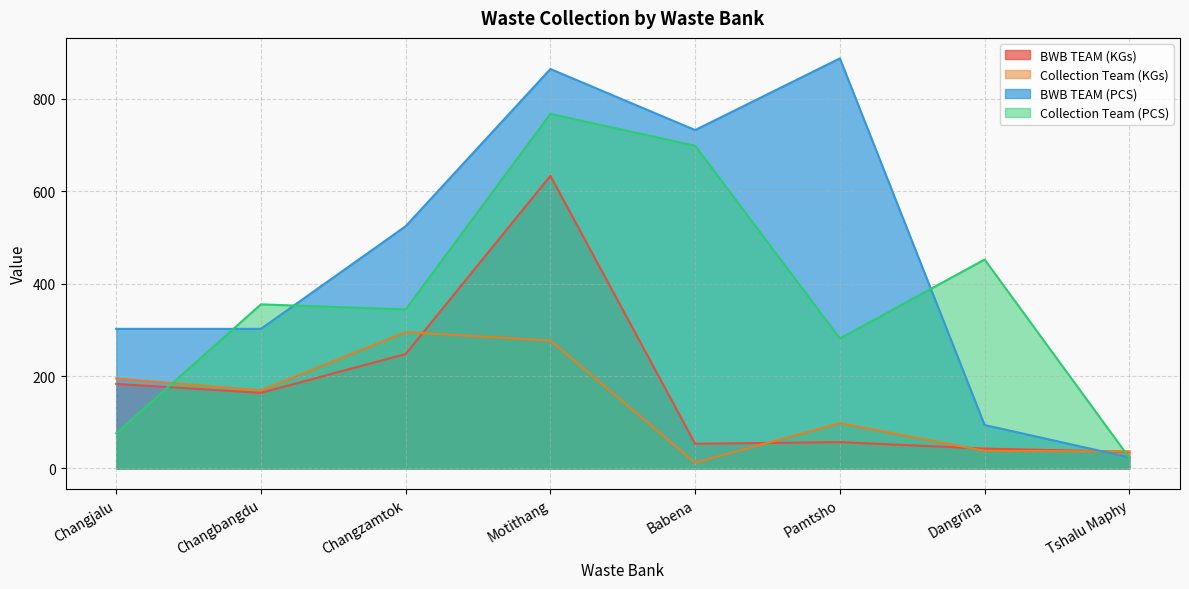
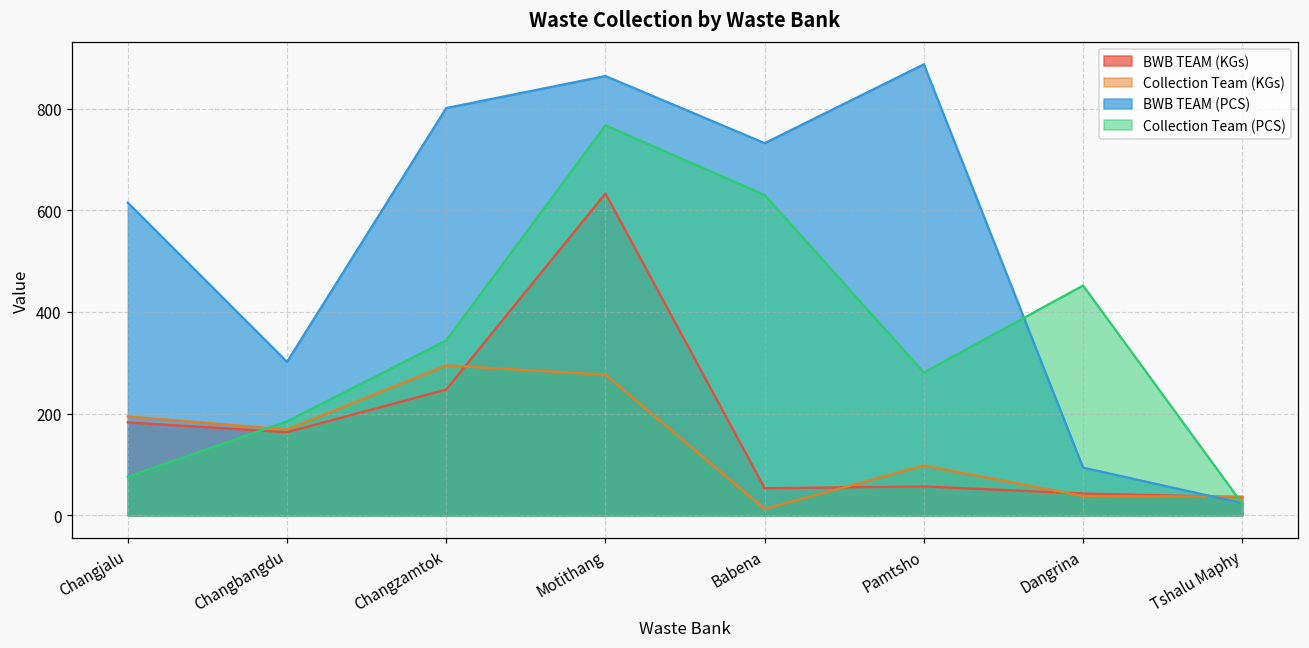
  {
    "BWB TEAM (PCS)": {
-     "Changjalu": 300,
+     "Changjalu": 620,
      "Changbangdu": 300,
-     "Changzamtok": 520,
+     "Changzamtok": 800,
      "Motithang": 860,
      "Babena": 730,
      "Pamtsho": 890,
      "Dangrina": 90
    },
    "Collection Team (PCS)": {
      "Changjalu": 80,
-     "Changbangdu": 360,
+     "Changbangdu": 190,
      "Changzamtok": 340,
      "Motithang": 770,
-     "Babena": 700,
+     "Babena": 630,
      "Pamtsho": 280,
      "Dangrina": 450
    }
  }
